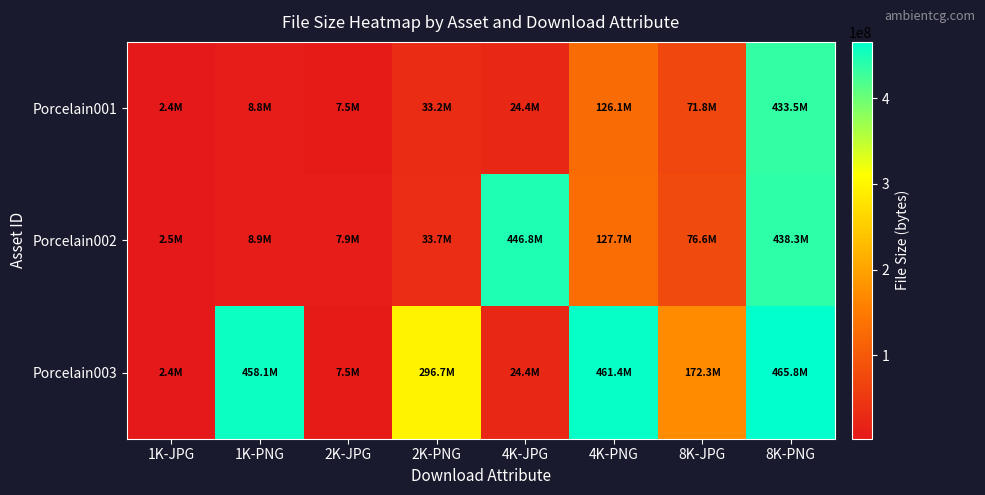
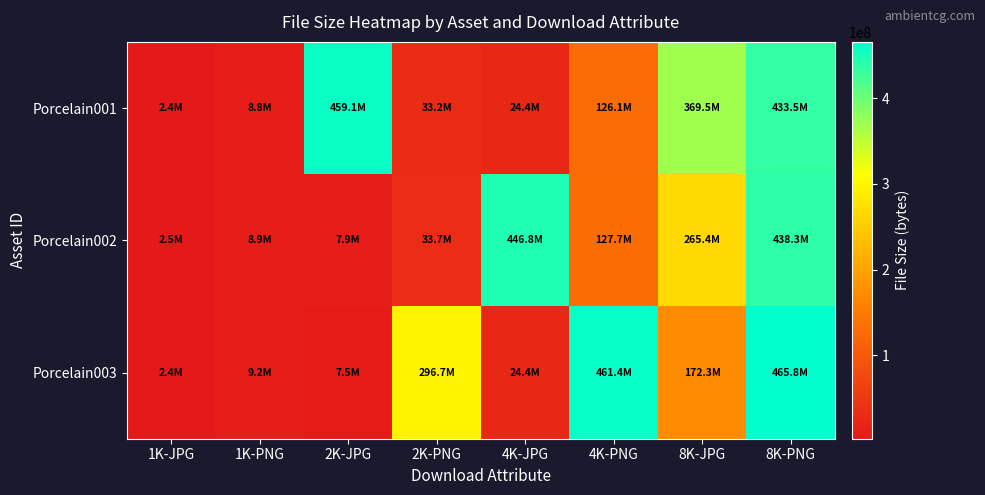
  {
    "Porcelain001": {
      "1K-JPG": "2.4M",
      "1K-PNG": "8.8M",
-     "2K-JPG": "7.5M",
+     "2K-JPG": "459.1M",
      "2K-PNG": "33.2M",
      "4K-JPG": "24.4M",
      "4K-PNG": "126.1M",
-     "8K-JPG": "71.8M",
+     "8K-JPG": "369.5M",
      "8K-PNG": "433.5M"
    },
    "Porcelain002": {
      "1K-JPG": "2.5M",
      "1K-PNG": "8.9M",
      "2K-JPG": "7.9M",
      "2K-PNG": "33.7M",
      "4K-JPG": "446.8M",
      "4K-PNG": "127.7M",
-     "8K-JPG": "76.6M",
+     "8K-JPG": "265.4M",
      "8K-PNG": "438.3M"
    },
    "Porcelain003": {
      "1K-JPG": "2.4M",
-     "1K-PNG": "458.1M",
+     "1K-PNG": "9.2M",
      "2K-JPG": "7.5M",
      "2K-PNG": "296.7M",
      "4K-JPG": "24.4M",
      "4K-PNG": "461.4M",
      "8K-JPG": "172.3M",
      "8K-PNG": "465.8M"
    }
  }
